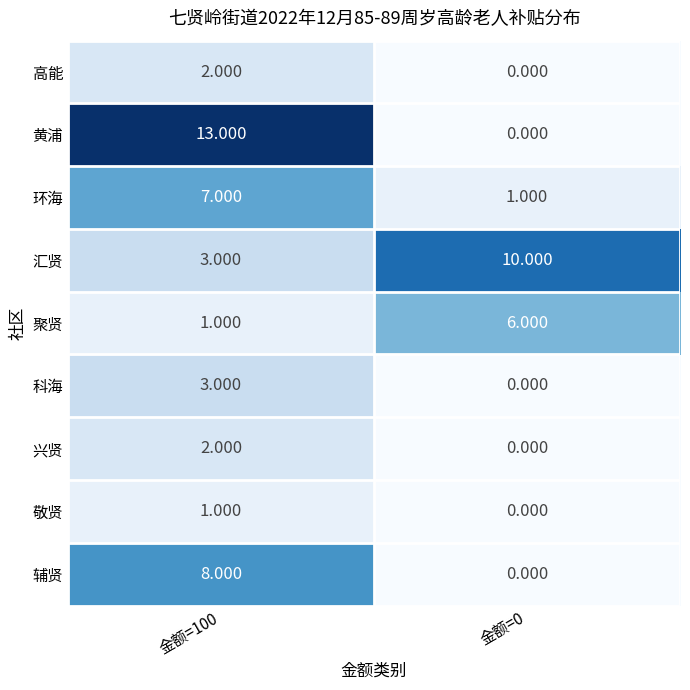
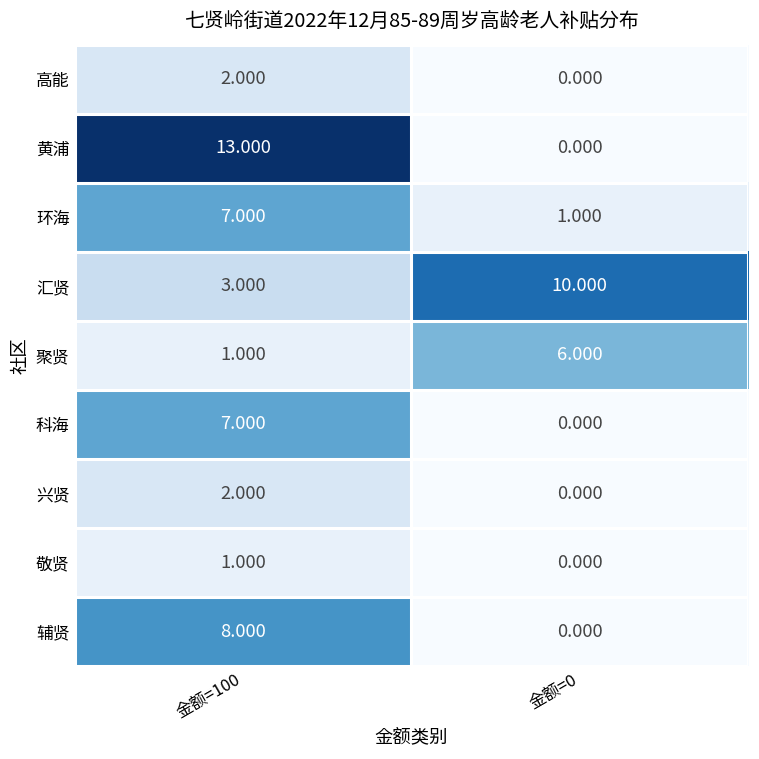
  {
    "高能": {
      "金额=100": 2.000,
      "金额=0": 0.000
    },
    "黄浦": {
      "金额=100": 13.000,
      "金额=0": 0.000
    },
    "环海": {
      "金额=100": 7.000,
      "金额=0": 1.000
    },
    "汇贤": {
      "金额=100": 3.000,
      "金额=0": 10.000
    },
    "聚贤": {
      "金额=100": 1.000,
      "金额=0": 6.000
    },
    "科海": {
-     "金额=100": 3.000,
+     "金额=100": 7.000,
      "金额=0": 0.000
    },
    "兴贤": {
      "金额=100": 2.000,
      "金额=0": 0.000
    },
    "敬贤": {
      "金额=100": 1.000,
      "金额=0": 0.000
    },
    "辅贤": {
      "金额=100": 8.000,
      "金额=0": 0.000
    }
  }
